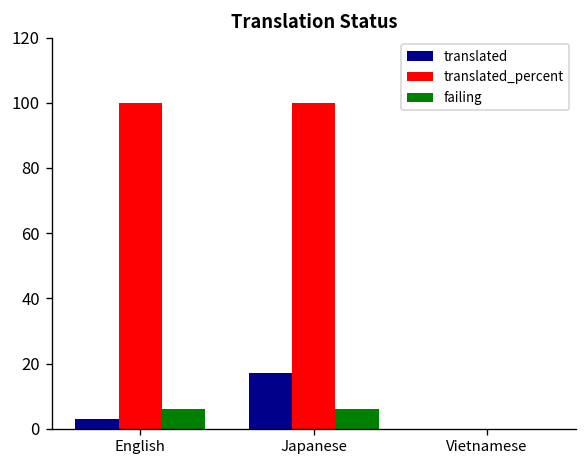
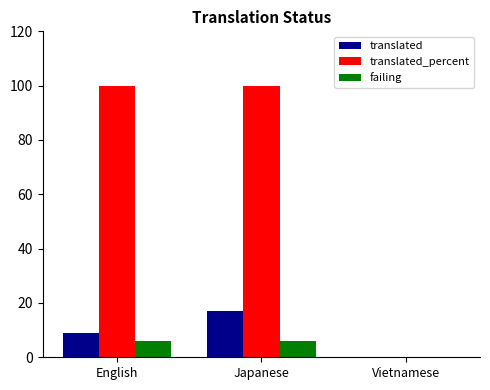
  {
    "translated": {
-     "English": 3,
+     "English": 9,
      "Japanese": 17,
      "Vietnamese": 0
    },
    "translated_percent": {
      "English": 100,
      "Japanese": 100,
      "Vietnamese": 0
    },
    "failing": {
      "English": 6,
      "Japanese": 6,
      "Vietnamese": 0
    }
  }
